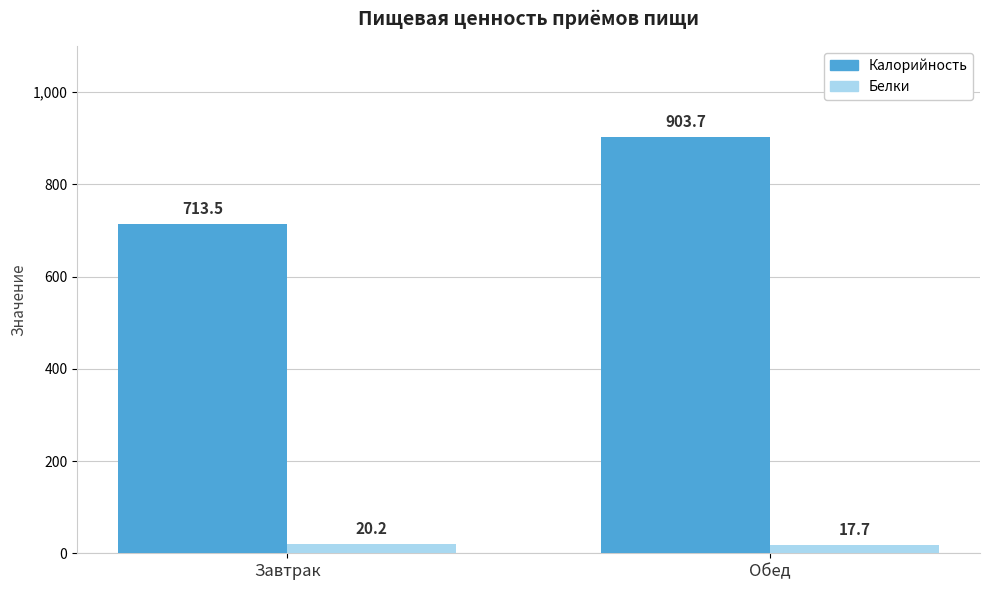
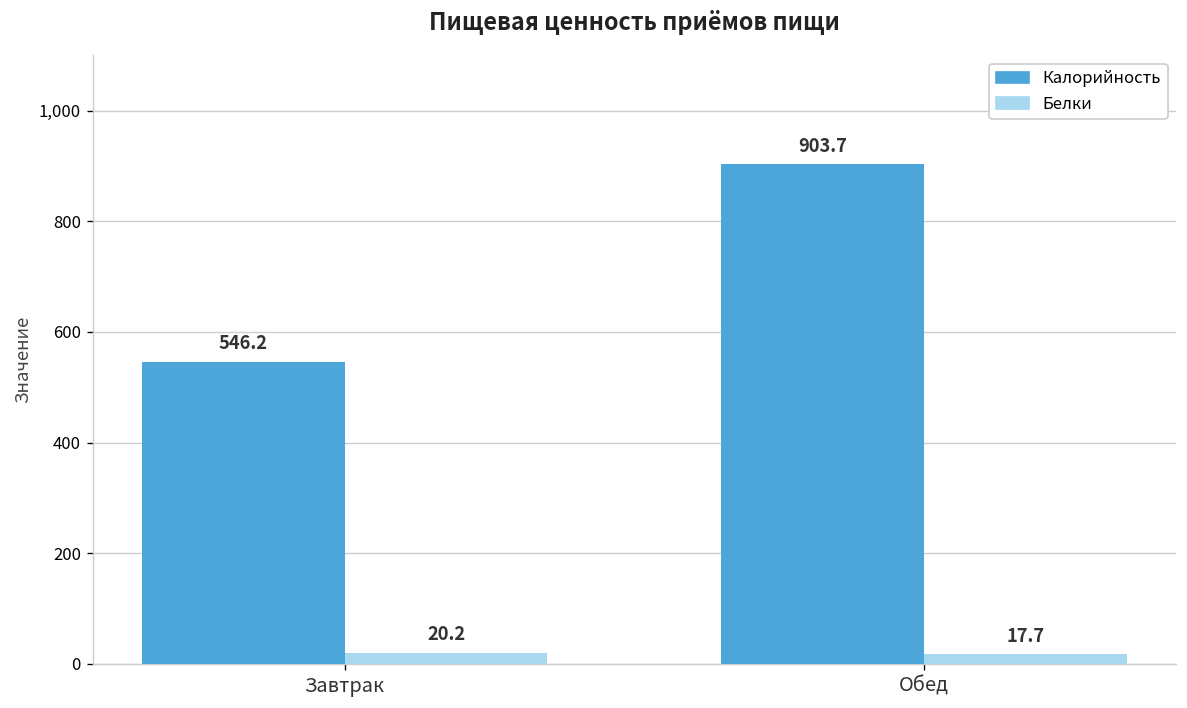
  {
    "Калорийность": {
-     "Завтрак": 713.5,
+     "Завтрак": 546.2,
      "Обед": 903.7
    },
    "Белки": {
      "Завтрак": 20.2,
      "Обед": 17.7
    }
  }
